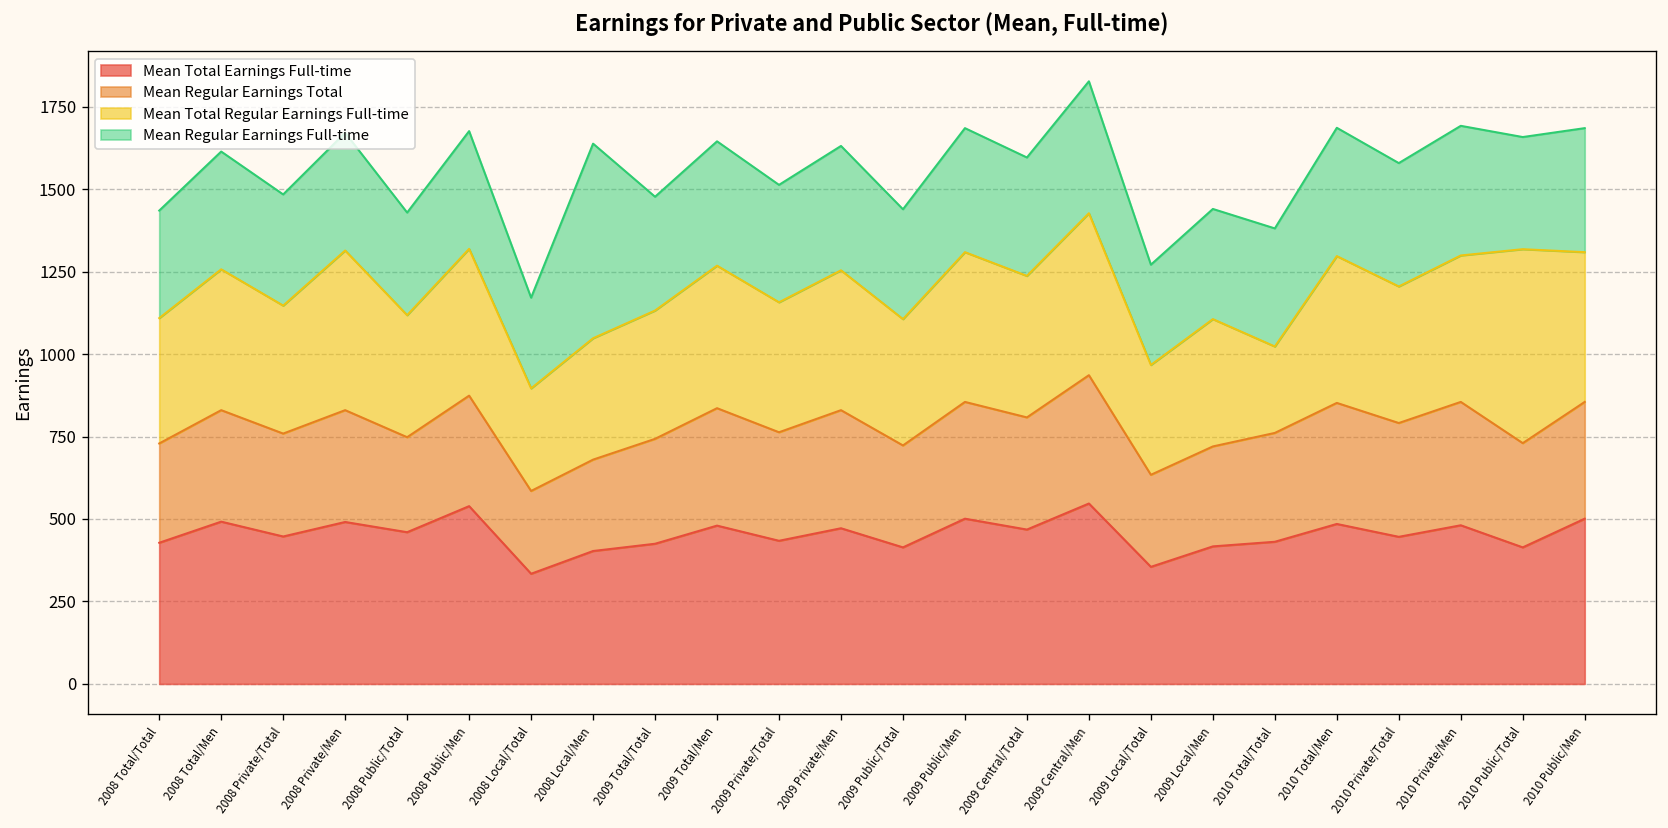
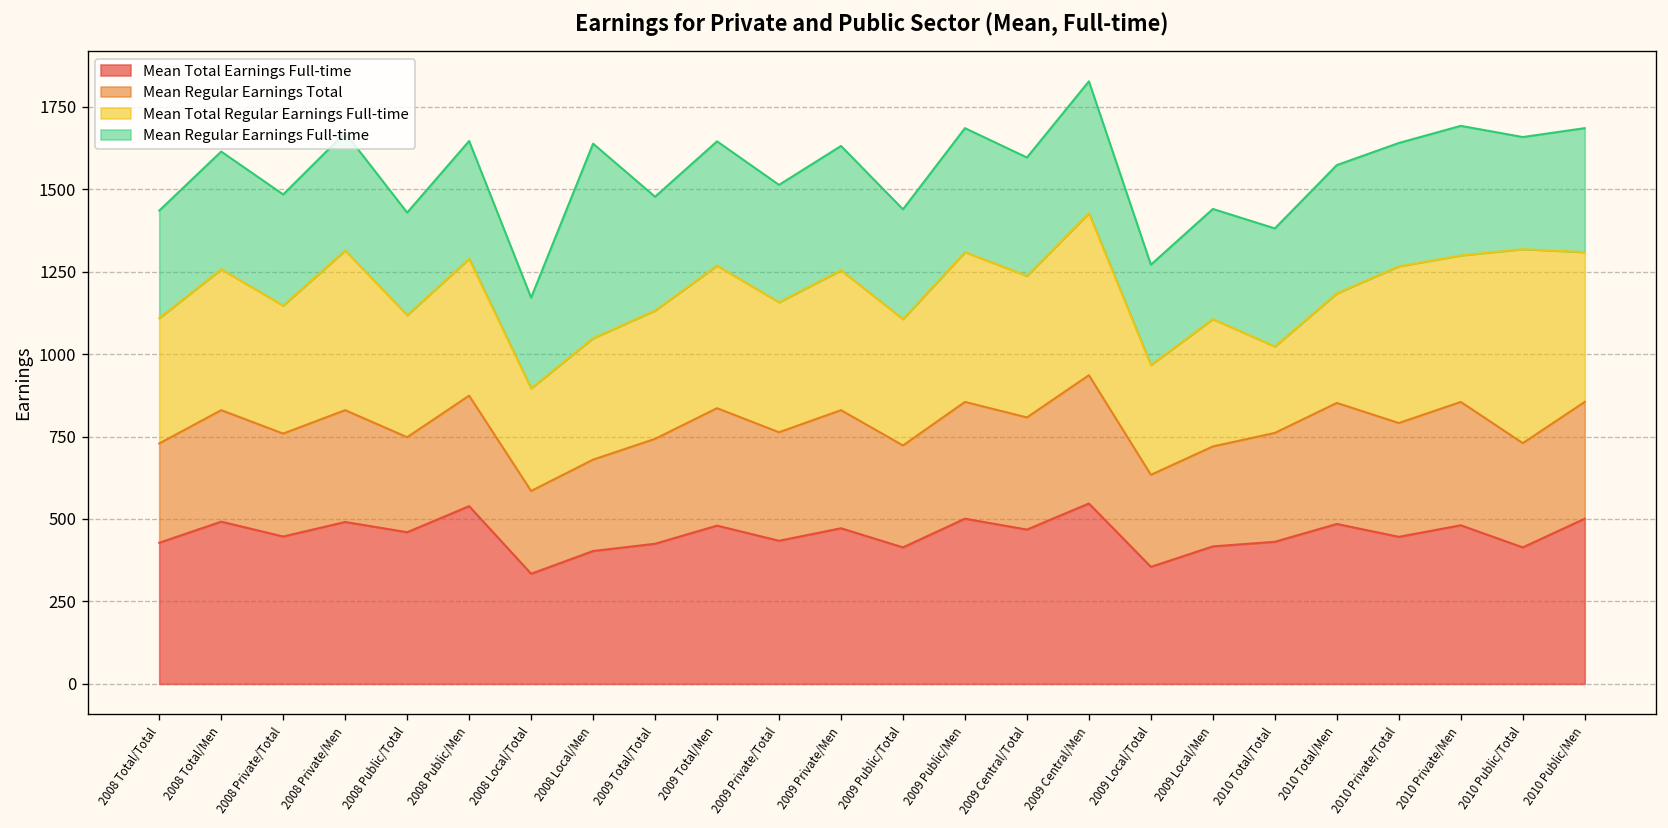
  {
    "Mean Total Regular Earnings Full-time": {
      "2008 Total/Total": 380,
      "2008 Total/Men": 430,
      "2008 Private/Total": 390,
      "2008 Private/Men": 480,
      "2008 Public/Total": 370,
-     "2008 Public/Men": 450,
+     "2008 Public/Men": 420,
      "2008 Local/Total": 310,
      "2008 Local/Men": 370,
      "2009 Total/Total": 390,
      "2009 Total/Men": 430,
      "2009 Private/Total": 390,
      "2009 Private/Men": 420,
      "2009 Public/Total": 380,
      "2009 Public/Men": 450,
      "2009 Central/Total": 430,
      "2009 Central/Men": 490,
      "2009 Local/Total": 330,
      "2009 Local/Men": 390,
      "2010 Total/Total": 260,
-     "2010 Total/Men": 450,
-     "2010 Private/Total": 410,
+     "2010 Total/Men": 330,
+     "2010 Private/Total": 480,
      "2010 Private/Men": 440,
      "2010 Public/Total": 590,
      "2010 Public/Men": 450
    },
    "Mean Regular Earnings Full-time": {
      "2008 Total/Total": 330,
      "2008 Private/Total": 340,
      "2008 Public/Total": 310,
      "2008 Public/Men": 360,
      "2008 Local/Total": 280,
      "2008 Local/Men": 590,
      "2009 Total/Total": 350,
      "2009 Total/Men": 380,
      "2009 Private/Total": 360,
      "2009 Private/Men": 380,
      "2009 Public/Total": 330,
      "2009 Public/Men": 380,
      "2009 Central/Total": 360,
      "2009 Central/Men": 400,
      "2009 Local/Total": 300,
      "2009 Local/Men": 330,
      "2010 Total/Total": 360,
      "2010 Total/Men": 390,
      "2010 Private/Total": 370,
      "2010 Private/Men": 390,
      "2010 Public/Total": 340,
      "2010 Public/Men": 380
    }
  }
